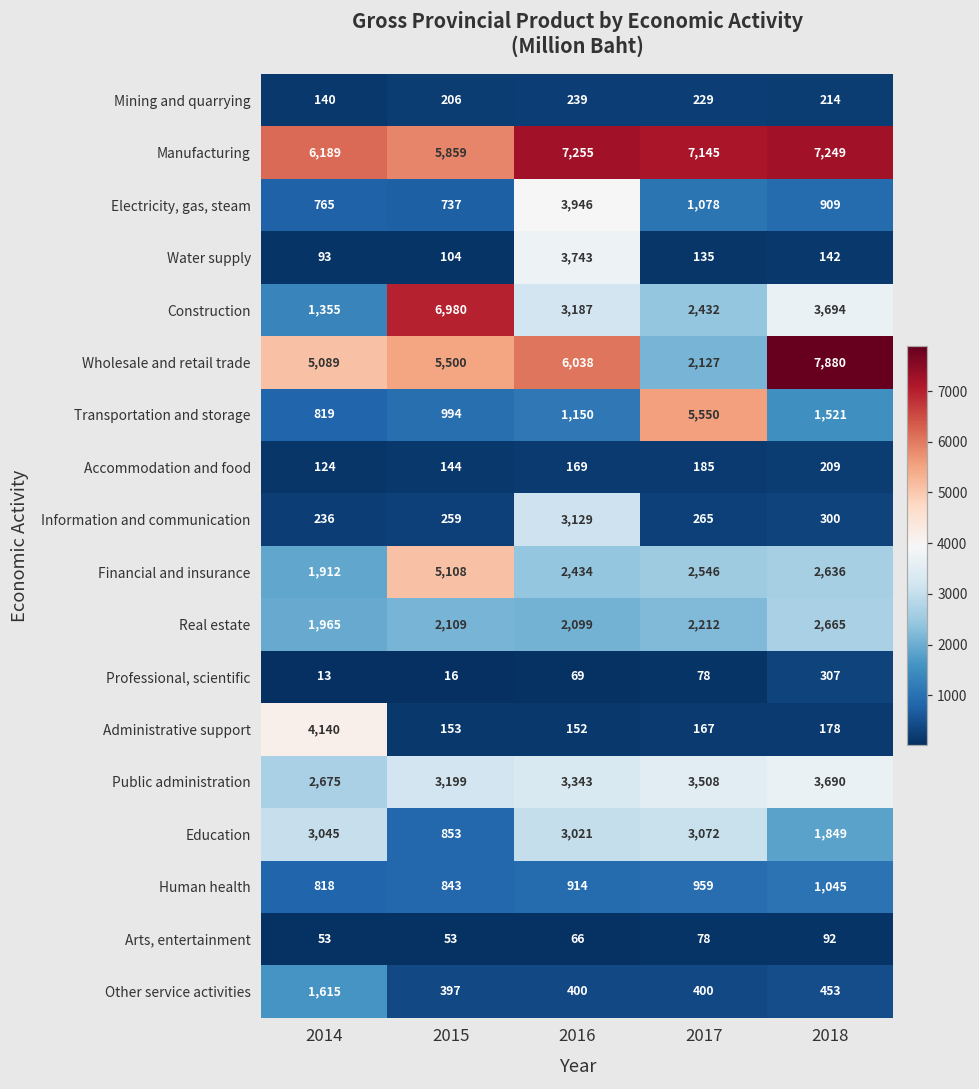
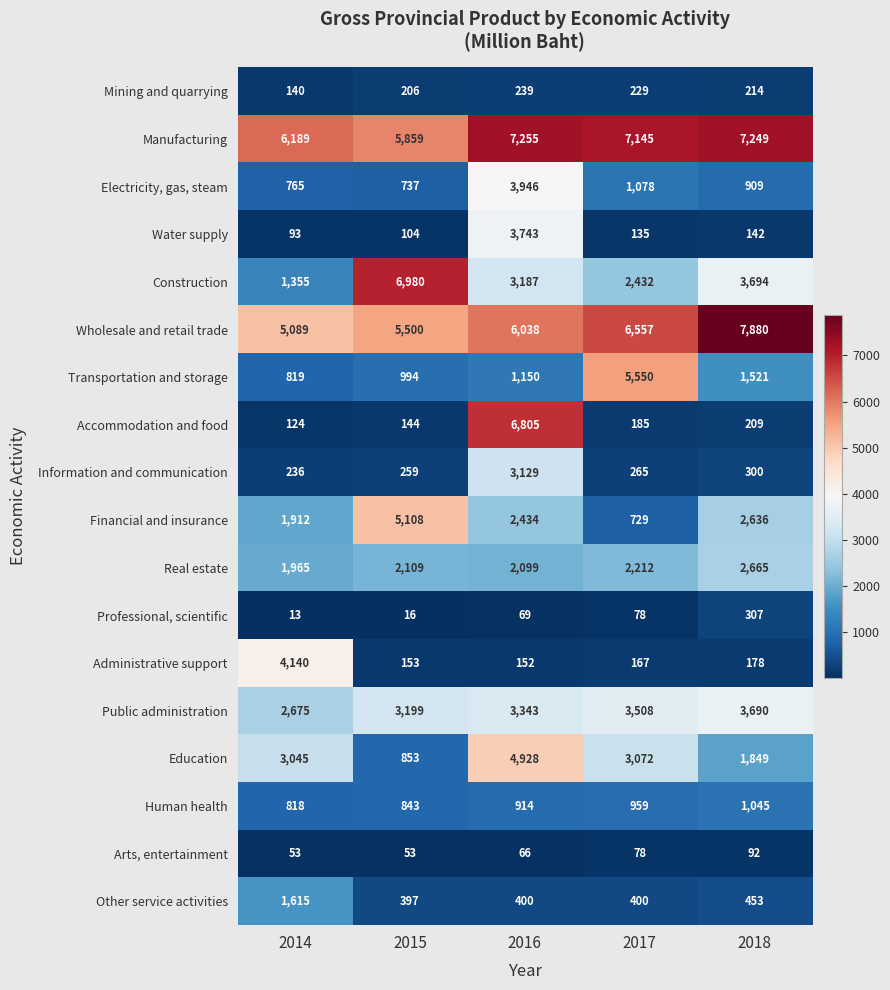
  {
    "Mining and quarrying": {
      "2014": "140",
      "2015": "206",
      "2016": "239",
      "2017": "229",
      "2018": "214"
    },
    "Manufacturing": {
      "2014": "6,189",
      "2015": "5,859",
      "2016": "7,255",
      "2017": "7,145",
      "2018": "7,249"
    },
    "Electricity, gas, steam": {
      "2014": "765",
      "2015": "737",
      "2016": "3,946",
      "2017": "1,078",
      "2018": "909"
    },
    "Water supply": {
      "2014": "93",
      "2015": "104",
      "2016": "3,743",
      "2017": "135",
      "2018": "142"
    },
    "Construction": {
      "2014": "1,355",
      "2015": "6,980",
      "2016": "3,187",
      "2017": "2,432",
      "2018": "3,694"
    },
    "Wholesale and retail trade": {
      "2014": "5,089",
      "2015": "5,500",
      "2016": "6,038",
-     "2017": "2,127",
+     "2017": "6,557",
      "2018": "7,880"
    },
    "Transportation and storage": {
      "2014": "819",
      "2015": "994",
      "2016": "1,150",
      "2017": "5,550",
      "2018": "1,521"
    },
    "Accommodation and food": {
      "2014": "124",
      "2015": "144",
-     "2016": "169",
+     "2016": "6,805",
      "2017": "185",
      "2018": "209"
    },
    "Information and communication": {
      "2014": "236",
      "2015": "259",
      "2016": "3,129",
      "2017": "265",
      "2018": "300"
    },
    "Financial and insurance": {
      "2014": "1,912",
      "2015": "5,108",
      "2016": "2,434",
-     "2017": "2,546",
+     "2017": "729",
      "2018": "2,636"
    },
    "Real estate": {
      "2014": "1,965",
      "2015": "2,109",
      "2016": "2,099",
      "2017": "2,212",
      "2018": "2,665"
    },
    "Professional, scientific": {
      "2014": "13",
      "2015": "16",
      "2016": "69",
      "2017": "78",
      "2018": "307"
    },
    "Administrative support": {
      "2014": "4,140",
      "2015": "153",
      "2016": "152",
      "2017": "167",
      "2018": "178"
    },
    "Public administration": {
      "2014": "2,675",
      "2015": "3,199",
      "2016": "3,343",
      "2017": "3,508",
      "2018": "3,690"
    },
    "Education": {
      "2014": "3,045",
      "2015": "853",
-     "2016": "3,021",
+     "2016": "4,928",
      "2017": "3,072",
      "2018": "1,849"
    },
    "Human health": {
      "2014": "818",
      "2015": "843",
      "2016": "914",
      "2017": "959",
      "2018": "1,045"
    },
    "Arts, entertainment": {
      "2014": "53",
      "2015": "53",
      "2016": "66",
      "2017": "78",
      "2018": "92"
    },
    "Other service activities": {
      "2014": "1,615",
      "2015": "397",
      "2016": "400",
      "2017": "400",
      "2018": "453"
    }
  }
